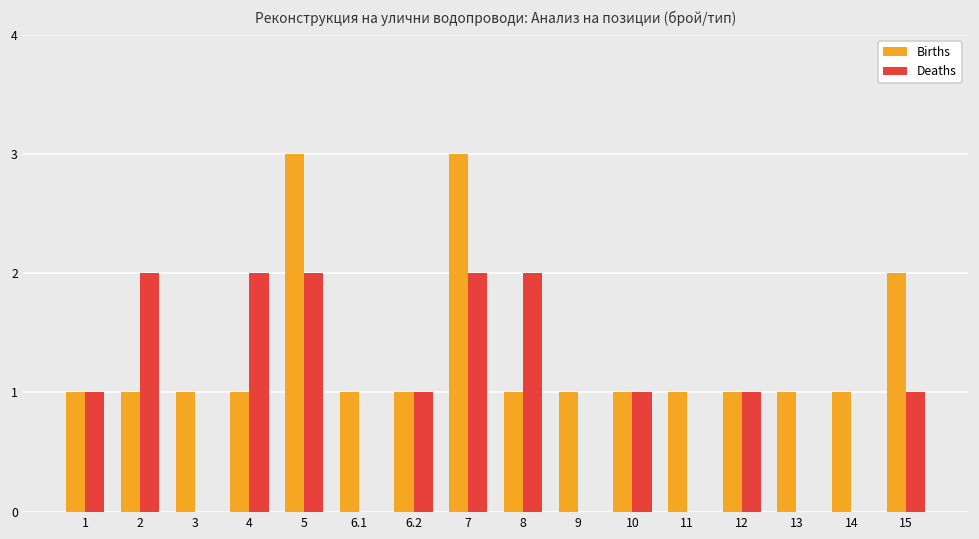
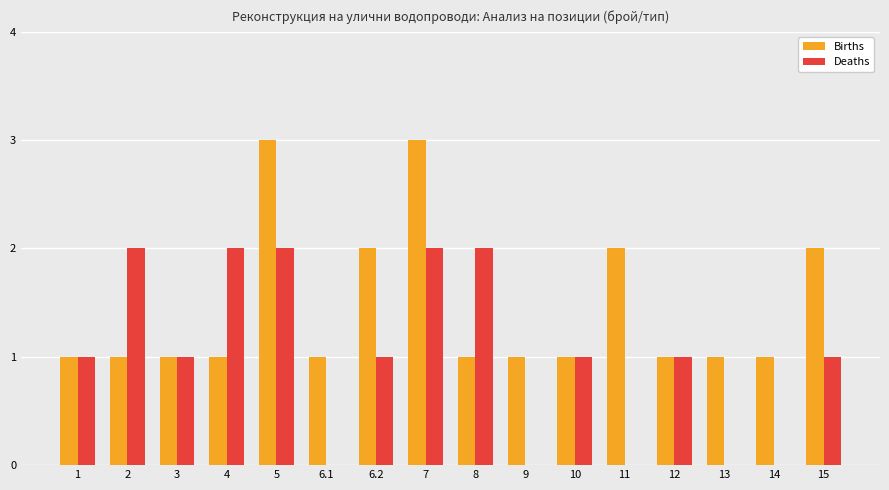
  {
    "Births": {
      "1": 1,
      "2": 1,
      "3": 1,
      "4": 1,
      "5": 3,
      "6.1": 1,
-     "6.2": 1,
+     "6.2": 2,
      "7": 3,
      "8": 1,
      "9": 1,
      "10": 1,
-     "11": 1,
+     "11": 2,
      "12": 1,
      "13": 1,
      "14": 1,
      "15": 2
    },
    "Deaths": {
      "1": 1,
      "2": 2,
-     "3": 0,
+     "3": 1,
      "4": 2,
      "5": 2,
      "6.1": 0,
      "6.2": 1,
      "7": 2,
      "8": 2,
      "9": 0,
      "10": 1,
      "11": 0,
      "12": 1,
      "13": 0,
      "14": 0,
      "15": 1
    }
  }
